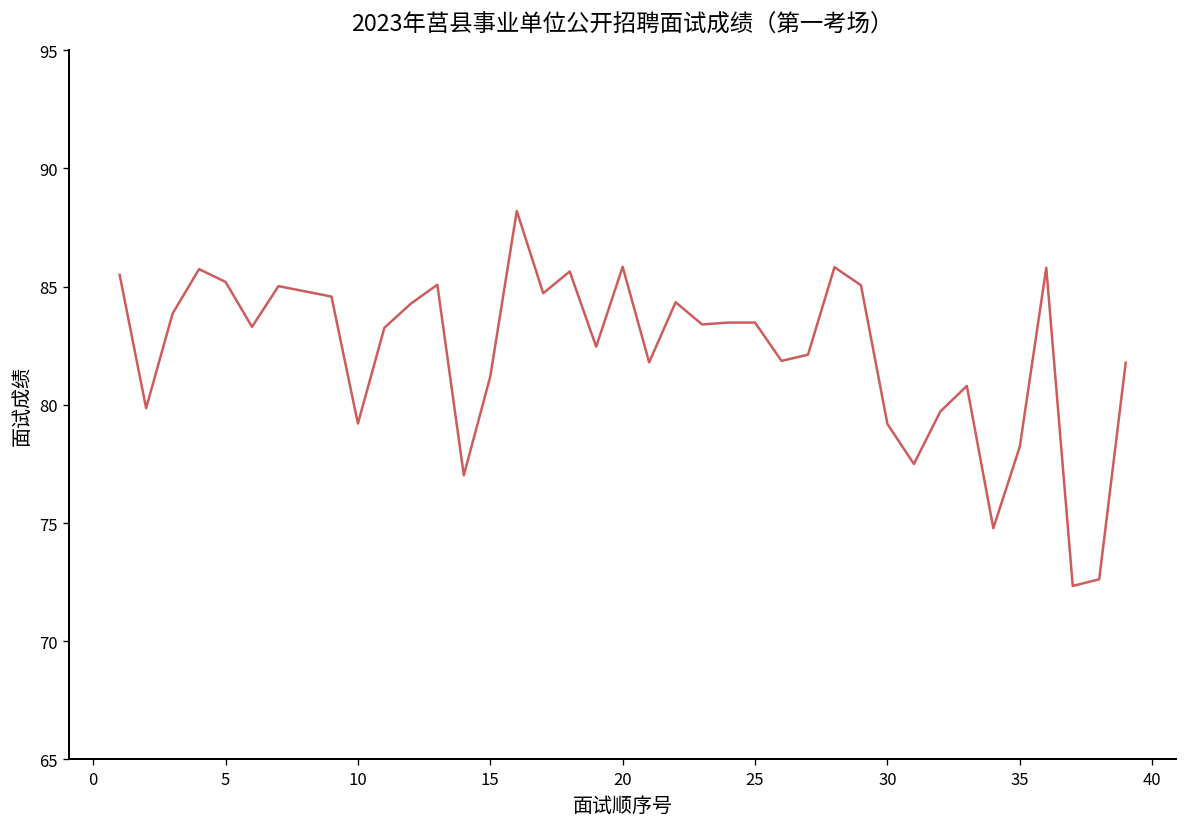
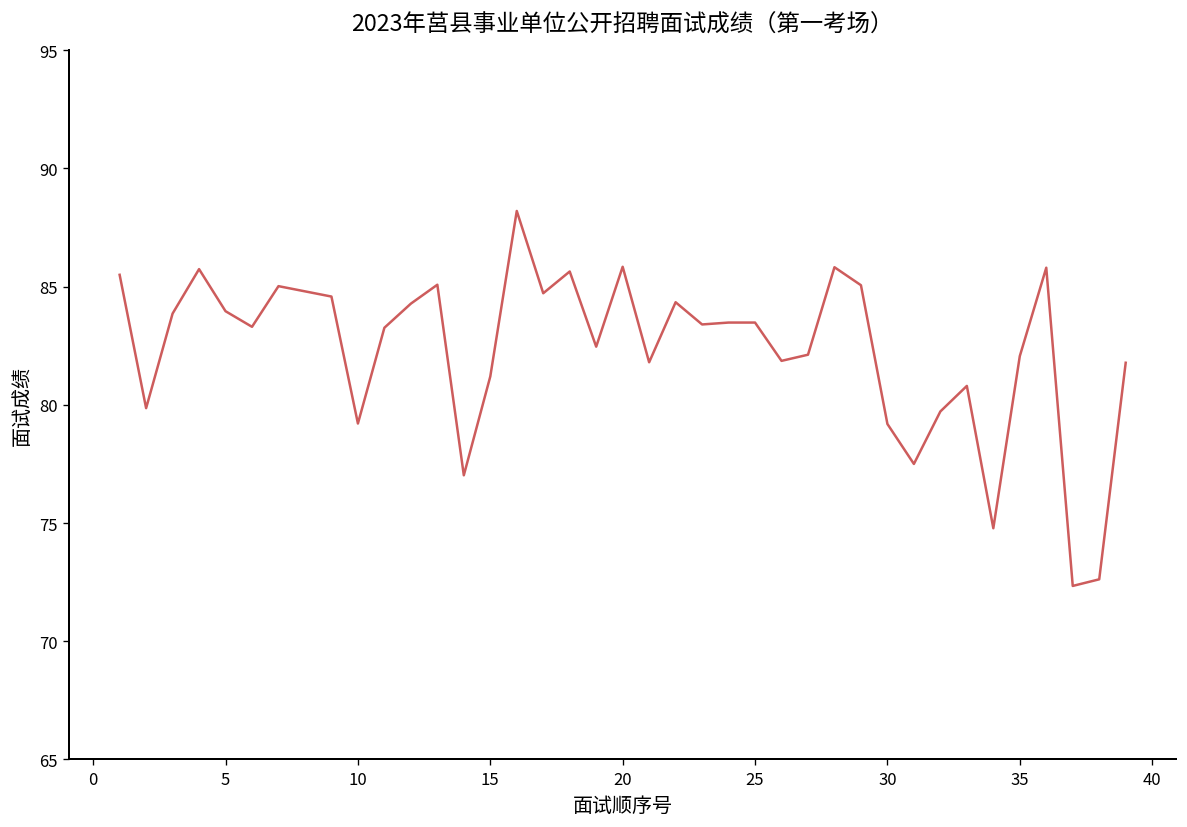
  {
-   "5": 85.2,
+   "5": 84.0,
    "10": 79.2,
    "15": 81.2,
    "20": 85.8,
    "25": 83.5,
    "30": 79.2,
-   "35": 78.2
+   "35": 82.1
  }
